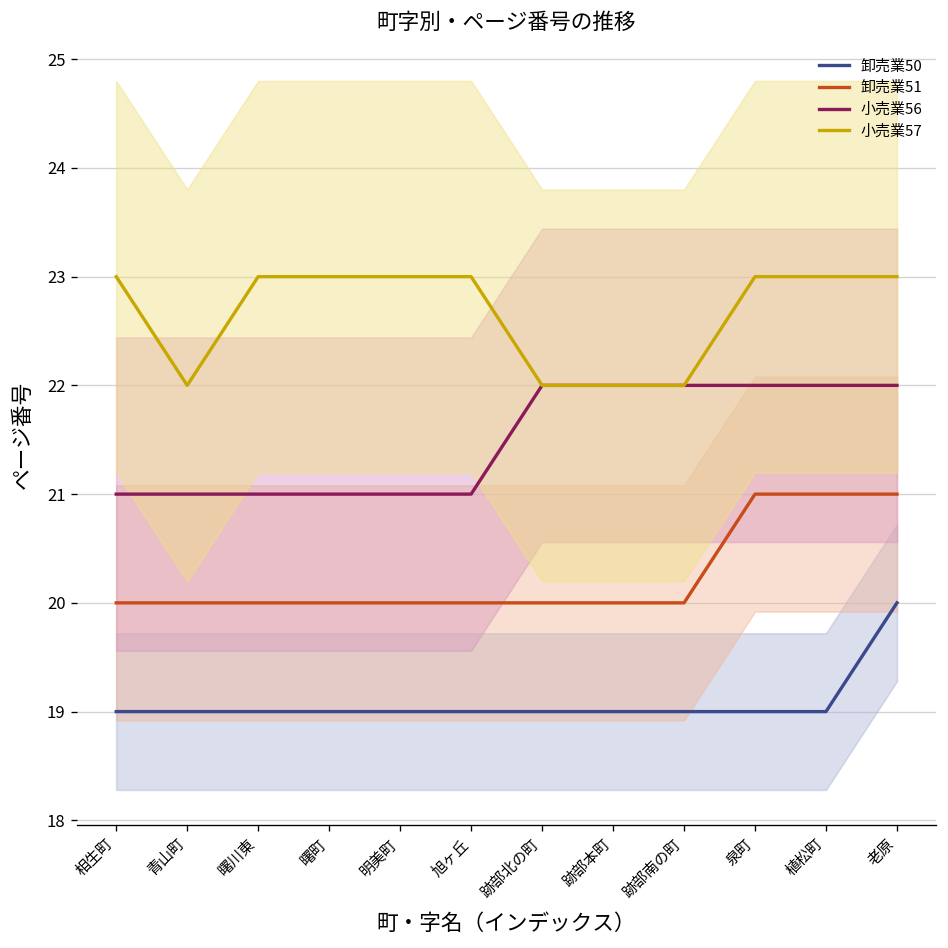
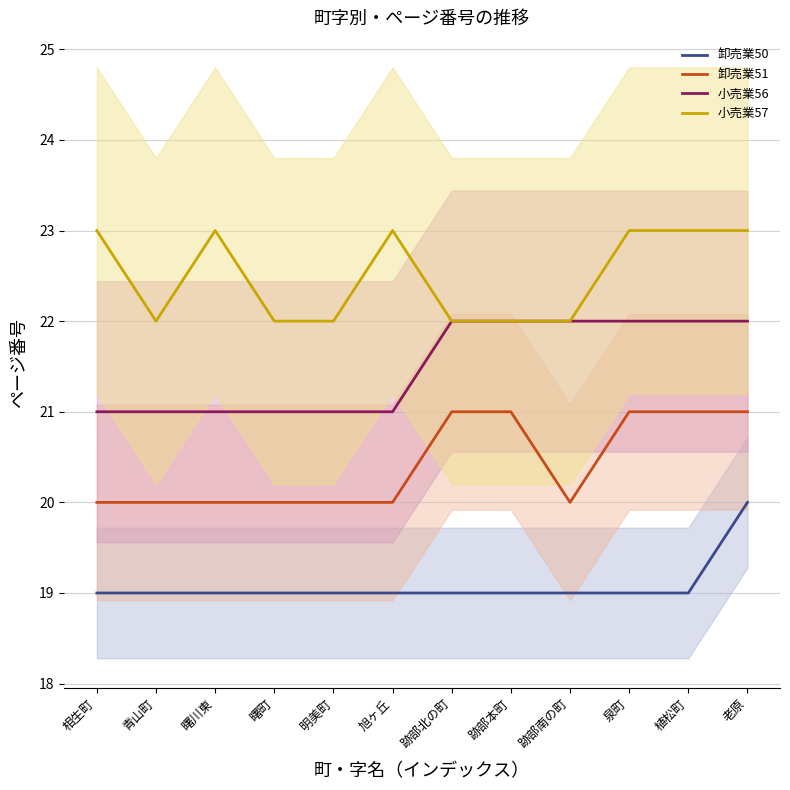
  {
    "卸売業50": {
      "相生町": 19,
      "青山町": 19,
      "曙川東": 19,
      "曙町": 19,
      "明美町": 19,
      "旭ヶ丘": 19,
      "跡部北の町": 19,
      "跡部本町": 19,
      "跡部南の町": 19,
      "泉町": 19,
      "植松町": 19,
      "老原": 20
    },
    "卸売業51": {
      "相生町": 20,
      "青山町": 20,
      "曙川東": 20,
      "曙町": 20,
      "明美町": 20,
      "旭ヶ丘": 20,
-     "跡部北の町": 20,
-     "跡部本町": 20,
+     "跡部北の町": 21,
+     "跡部本町": 21,
      "跡部南の町": 20,
      "泉町": 21,
      "植松町": 21,
      "老原": 21
    },
    "小売業56": {
      "相生町": 21,
      "青山町": 21,
      "曙川東": 21,
      "曙町": 21,
      "明美町": 21,
      "旭ヶ丘": 21,
      "泉町": 22,
      "植松町": 22,
      "老原": 22
    },
    "小売業57": {
      "相生町": 23,
      "青山町": 22,
      "曙川東": 23,
-     "曙町": 23,
-     "明美町": 23,
+     "曙町": 22,
+     "明美町": 22,
      "旭ヶ丘": 23,
      "泉町": 23,
      "植松町": 23,
      "老原": 23
    }
  }
